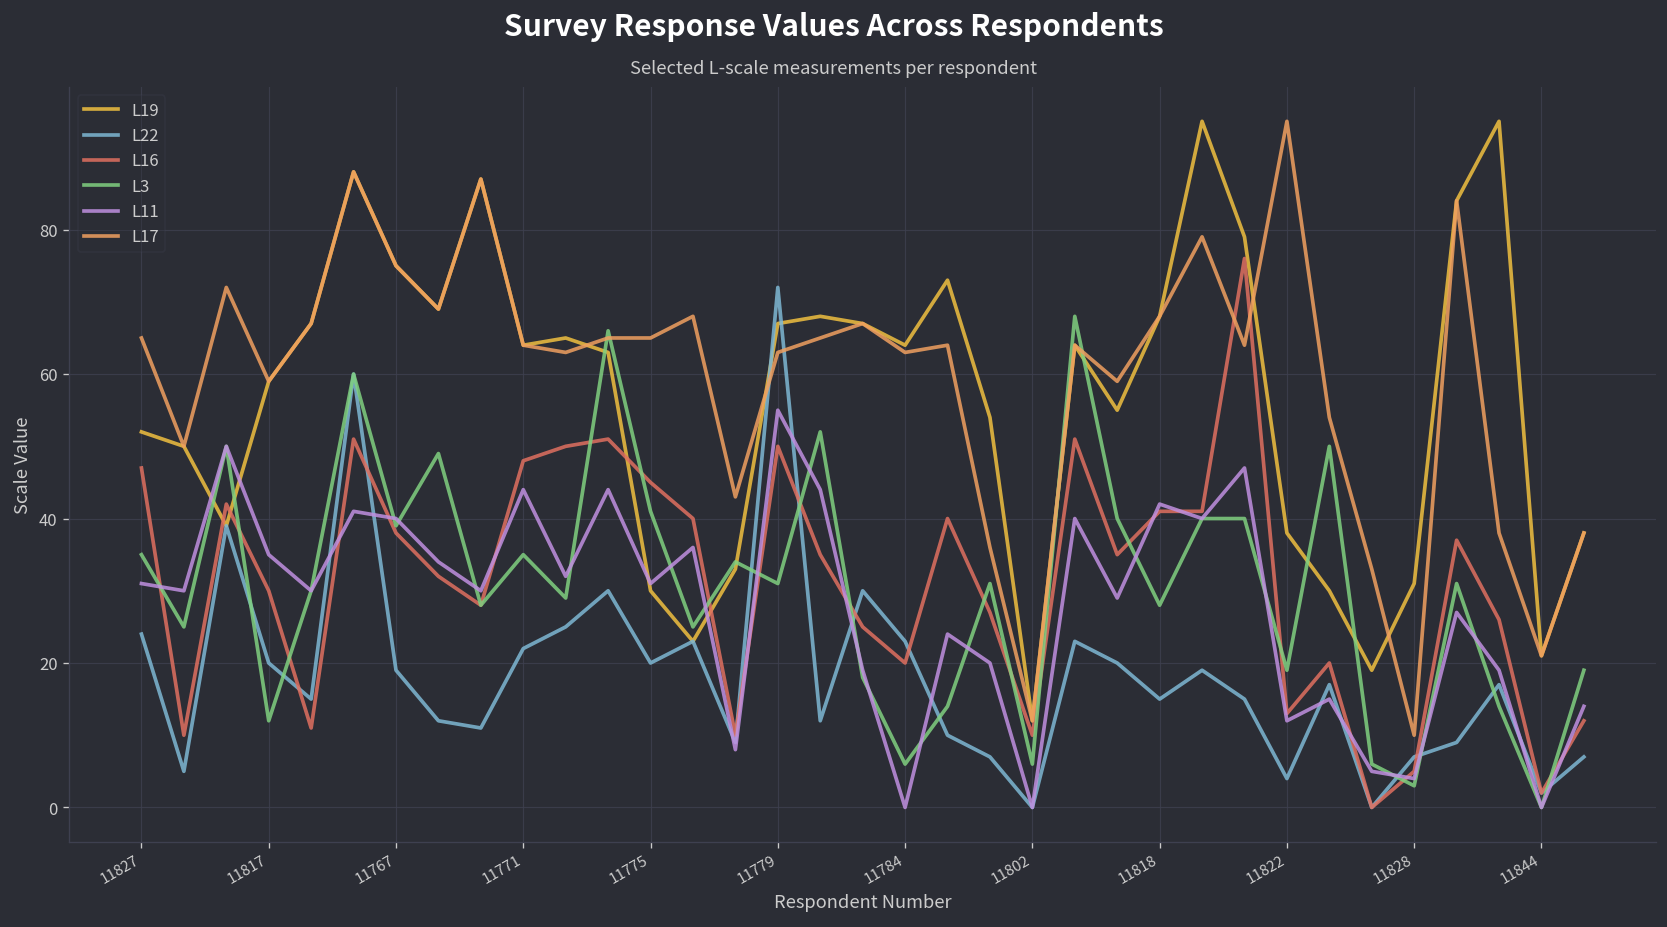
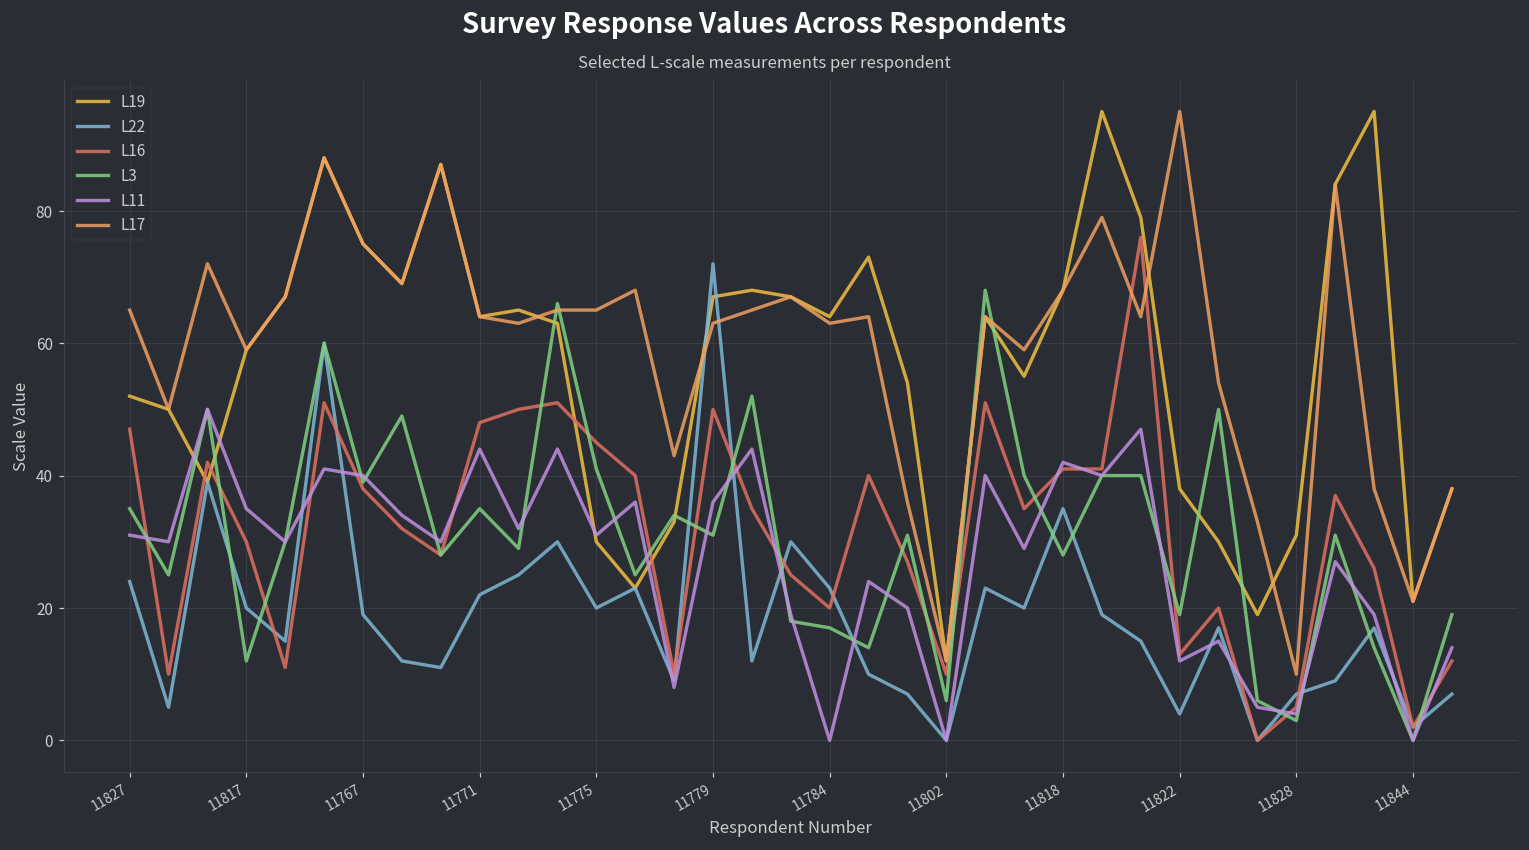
  {
    "L22": {
      "11827": 24,
      "11817": 20,
      "11767": 19,
      "11771": 22,
      "11775": 20,
      "11779": 72,
      "11784": 23,
-     "11818": 15,
+     "11818": 35,
      "11822": 4,
      "11828": 7
    },
    "L3": {
      "11827": 35,
      "11817": 12,
      "11767": 39,
      "11771": 35,
      "11775": 41,
      "11779": 31,
-     "11784": 6,
+     "11784": 17,
      "11802": 6,
      "11818": 28,
      "11822": 19,
      "11828": 3
    },
    "L11": {
      "11827": 31,
      "11817": 35,
      "11767": 40,
      "11771": 44,
      "11775": 31,
-     "11779": 55,
+     "11779": 36,
      "11784": 0,
      "11818": 42,
      "11822": 12,
      "11828": 4
    }
  }
